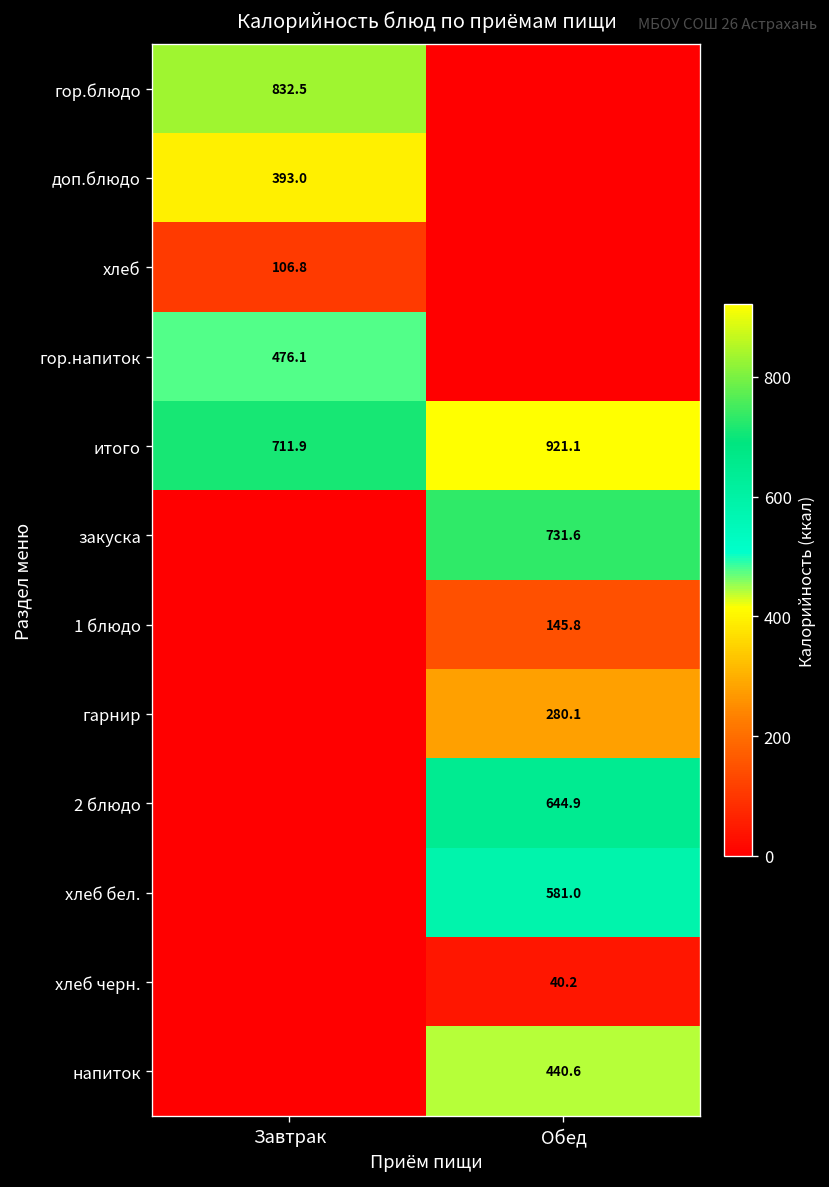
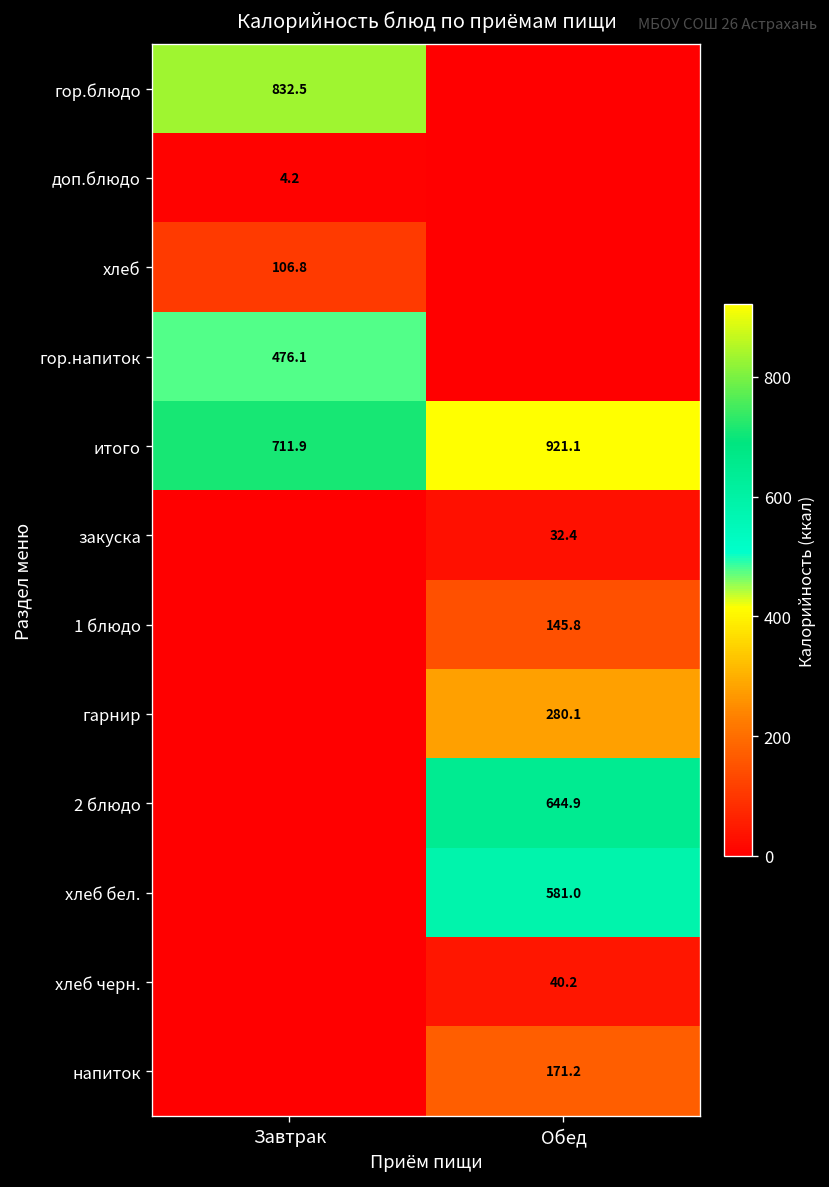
  {
    "гор.блюдо": {
      "Завтрак": 832.5
    },
    "доп.блюдо": {
-     "Завтрак": 393.0
+     "Завтрак": 4.2
    },
    "хлеб": {
      "Завтрак": 106.8
    },
    "гор.напиток": {
      "Завтрак": 476.1
    },
    "итого": {
      "Завтрак": 711.9,
      "Обед": 921.1
    },
    "закуска": {
-     "Обед": 731.6
+     "Обед": 32.4
    },
    "1 блюдо": {
      "Обед": 145.8
    },
    "гарнир": {
      "Обед": 280.1
    },
    "2 блюдо": {
      "Обед": 644.9
    },
    "хлеб бел.": {
      "Обед": 581.0
    },
    "хлеб черн.": {
      "Обед": 40.2
    },
    "напиток": {
-     "Обед": 440.6
+     "Обед": 171.2
    }
  }
